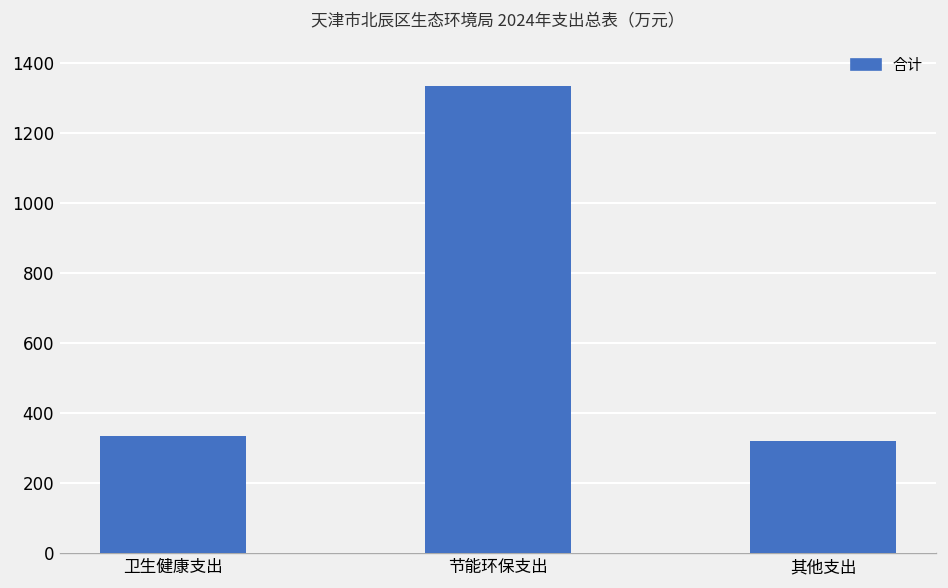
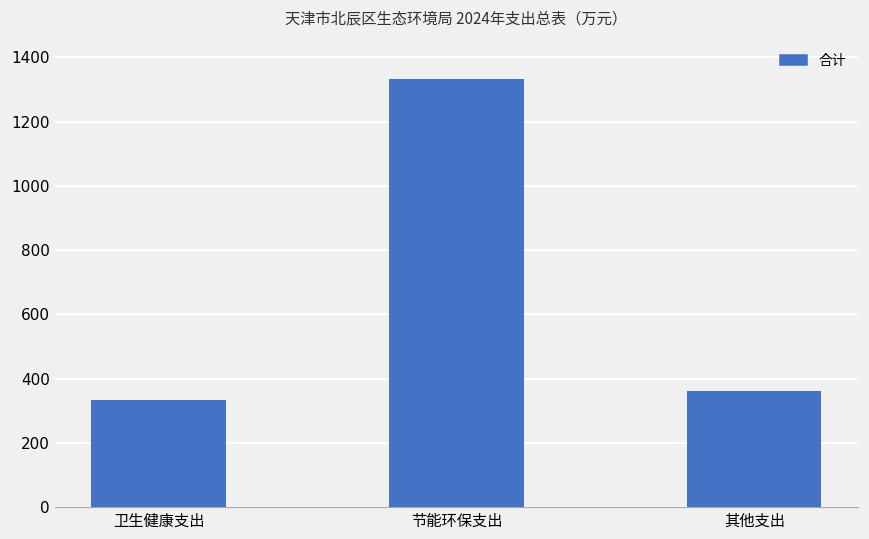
  {
    "卫生健康支出": 330,
    "节能环保支出": 1330,
-   "其他支出": 320
+   "其他支出": 360
  }
